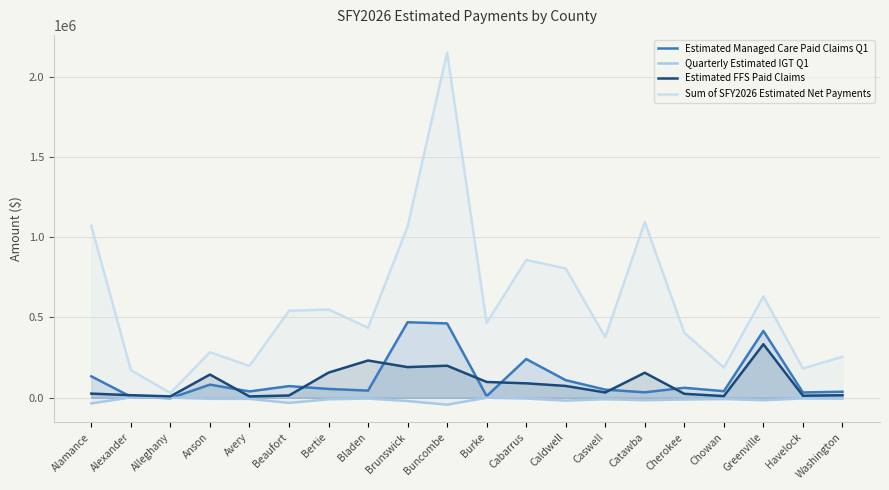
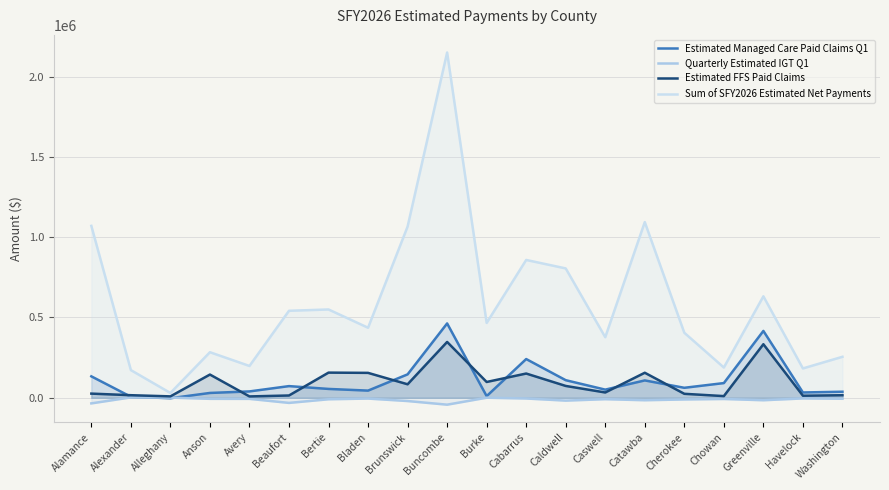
  {
    "Estimated Managed Care Paid Claims Q1": {
      "Alamance": 130000,
-     "Anson": 80000,
+     "Anson": 30000,
      "Avery": 40000,
      "Beaufort": 70000,
      "Bertie": 50000,
      "Bladen": 40000,
-     "Brunswick": 470000,
+     "Brunswick": 150000,
      "Buncombe": 460000,
      "Cabarrus": 240000,
      "Caldwell": 110000,
      "Caswell": 50000,
-     "Catawba": 30000,
+     "Catawba": 110000,
      "Cherokee": 60000,
-     "Chowan": 40000,
+     "Chowan": 90000,
      "Greenville": 420000,
      "Havelock": 30000,
      "Washington": 40000
    },
    "Estimated FFS Paid Claims": {
      "Alamance": 30000,
      "Anson": 140000,
      "Bertie": 160000,
-     "Bladen": 230000,
-     "Brunswick": 190000,
-     "Buncombe": 200000,
+     "Bladen": 150000,
+     "Brunswick": 80000,
+     "Buncombe": 350000,
      "Burke": 100000,
-     "Cabarrus": 90000,
+     "Cabarrus": 150000,
      "Caldwell": 70000,
      "Caswell": 30000,
      "Catawba": 160000,
      "Cherokee": 20000,
      "Greenville": 330000
    }
  }
